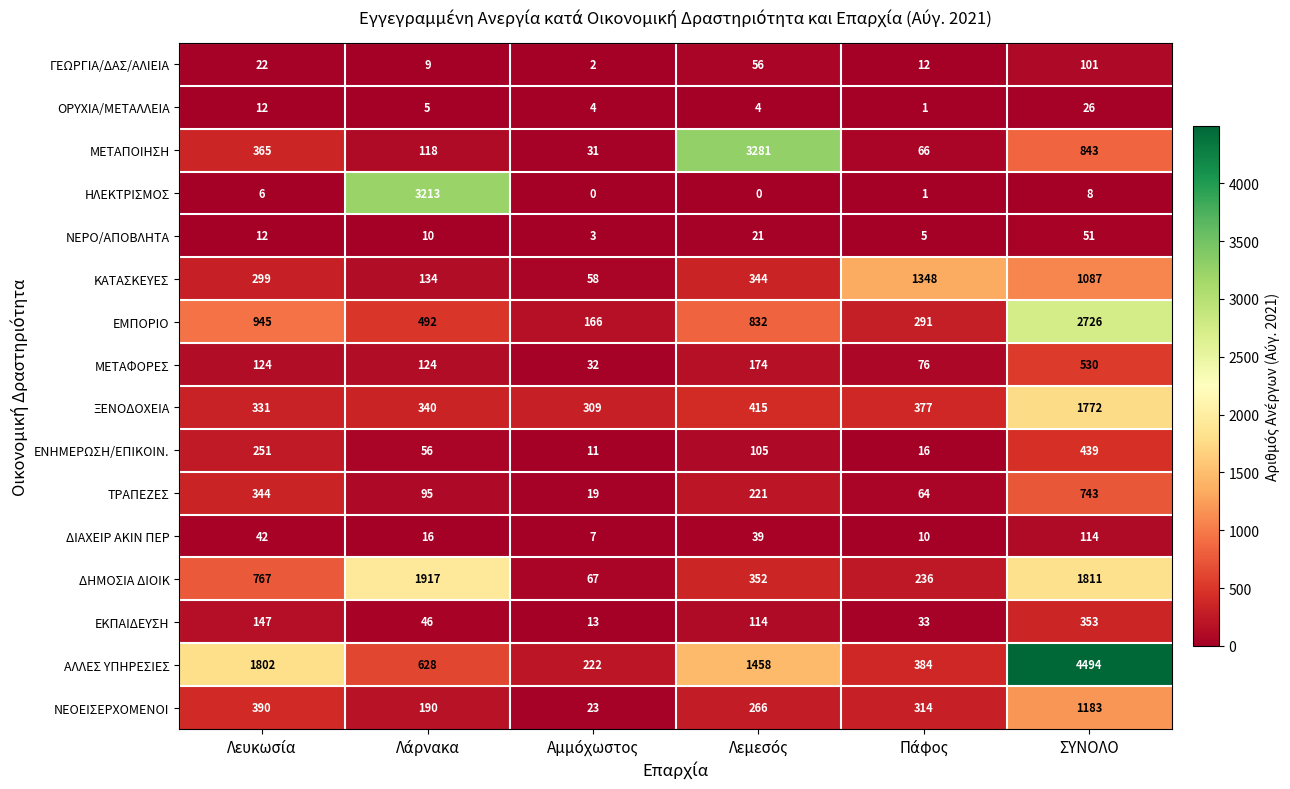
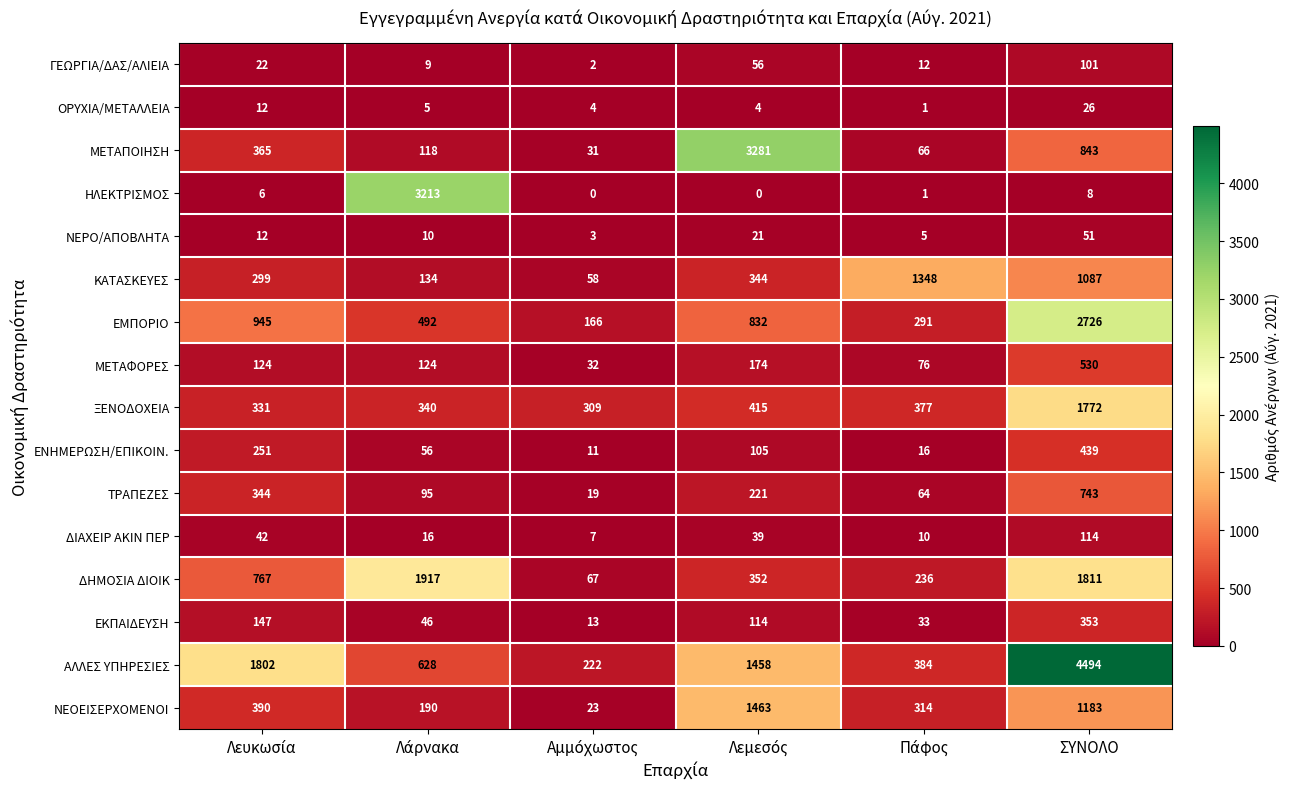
  {
    "ΓΕΩΡΓΙΑ/ΔΑΣ/ΑΛΙΕΙΑ": {
      "Λευκωσία": 22,
      "Λάρνακα": 9,
      "Αμμόχωστος": 2,
      "Λεμεσός": 56,
      "Πάφος": 12,
      "ΣΥΝΟΛΟ": 101
    },
    "ΟΡΥΧΙΑ/ΜΕΤΑΛΛΕΙΑ": {
      "Λευκωσία": 12,
      "Λάρνακα": 5,
      "Αμμόχωστος": 4,
      "Λεμεσός": 4,
      "Πάφος": 1,
      "ΣΥΝΟΛΟ": 26
    },
    "ΜΕΤΑΠΟΙΗΣΗ": {
      "Λευκωσία": 365,
      "Λάρνακα": 118,
      "Αμμόχωστος": 31,
      "Λεμεσός": 3281,
      "Πάφος": 66,
      "ΣΥΝΟΛΟ": 843
    },
    "ΗΛΕΚΤΡΙΣΜΟΣ": {
      "Λευκωσία": 6,
      "Λάρνακα": 3213,
      "Αμμόχωστος": 0,
      "Λεμεσός": 0,
      "Πάφος": 1,
      "ΣΥΝΟΛΟ": 8
    },
    "ΝΕΡΟ/ΑΠΟΒΛΗΤΑ": {
      "Λευκωσία": 12,
      "Λάρνακα": 10,
      "Αμμόχωστος": 3,
      "Λεμεσός": 21,
      "Πάφος": 5,
      "ΣΥΝΟΛΟ": 51
    },
    "ΚΑΤΑΣΚΕΥΕΣ": {
      "Λευκωσία": 299,
      "Λάρνακα": 134,
      "Αμμόχωστος": 58,
      "Λεμεσός": 344,
      "Πάφος": 1348,
      "ΣΥΝΟΛΟ": 1087
    },
    "ΕΜΠΟΡΙΟ": {
      "Λευκωσία": 945,
      "Λάρνακα": 492,
      "Αμμόχωστος": 166,
      "Λεμεσός": 832,
      "Πάφος": 291,
      "ΣΥΝΟΛΟ": 2726
    },
    "ΜΕΤΑΦΟΡΕΣ": {
      "Λευκωσία": 124,
      "Λάρνακα": 124,
      "Αμμόχωστος": 32,
      "Λεμεσός": 174,
      "Πάφος": 76,
      "ΣΥΝΟΛΟ": 530
    },
    "ΞΕΝΟΔΟΧΕΙΑ": {
      "Λευκωσία": 331,
      "Λάρνακα": 340,
      "Αμμόχωστος": 309,
      "Λεμεσός": 415,
      "Πάφος": 377,
      "ΣΥΝΟΛΟ": 1772
    },
    "ΕΝΗΜΕΡΩΣΗ/ΕΠΙΚΟΙΝ.": {
      "Λευκωσία": 251,
      "Λάρνακα": 56,
      "Αμμόχωστος": 11,
      "Λεμεσός": 105,
      "Πάφος": 16,
      "ΣΥΝΟΛΟ": 439
    },
    "ΤΡΑΠΕΖΕΣ": {
      "Λευκωσία": 344,
      "Λάρνακα": 95,
      "Αμμόχωστος": 19,
      "Λεμεσός": 221,
      "Πάφος": 64,
      "ΣΥΝΟΛΟ": 743
    },
    "ΔΙΑΧΕΙΡ ΑΚΙΝ ΠΕΡ": {
      "Λευκωσία": 42,
      "Λάρνακα": 16,
      "Αμμόχωστος": 7,
      "Λεμεσός": 39,
      "Πάφος": 10,
      "ΣΥΝΟΛΟ": 114
    },
    "ΔΗΜΟΣΙΑ ΔΙΟΙΚ": {
      "Λευκωσία": 767,
      "Λάρνακα": 1917,
      "Αμμόχωστος": 67,
      "Λεμεσός": 352,
      "Πάφος": 236,
      "ΣΥΝΟΛΟ": 1811
    },
    "ΕΚΠΑΙΔΕΥΣΗ": {
      "Λευκωσία": 147,
      "Λάρνακα": 46,
      "Αμμόχωστος": 13,
      "Λεμεσός": 114,
      "Πάφος": 33,
      "ΣΥΝΟΛΟ": 353
    },
    "ΑΛΛΕΣ ΥΠΗΡΕΣΙΕΣ": {
      "Λευκωσία": 1802,
      "Λάρνακα": 628,
      "Αμμόχωστος": 222,
      "Λεμεσός": 1458,
      "Πάφος": 384,
      "ΣΥΝΟΛΟ": 4494
    },
    "ΝΕΟΕΙΣΕΡΧΟΜΕΝΟΙ": {
      "Λευκωσία": 390,
      "Λάρνακα": 190,
      "Αμμόχωστος": 23,
-     "Λεμεσός": 266,
+     "Λεμεσός": 1463,
      "Πάφος": 314,
      "ΣΥΝΟΛΟ": 1183
    }
  }
